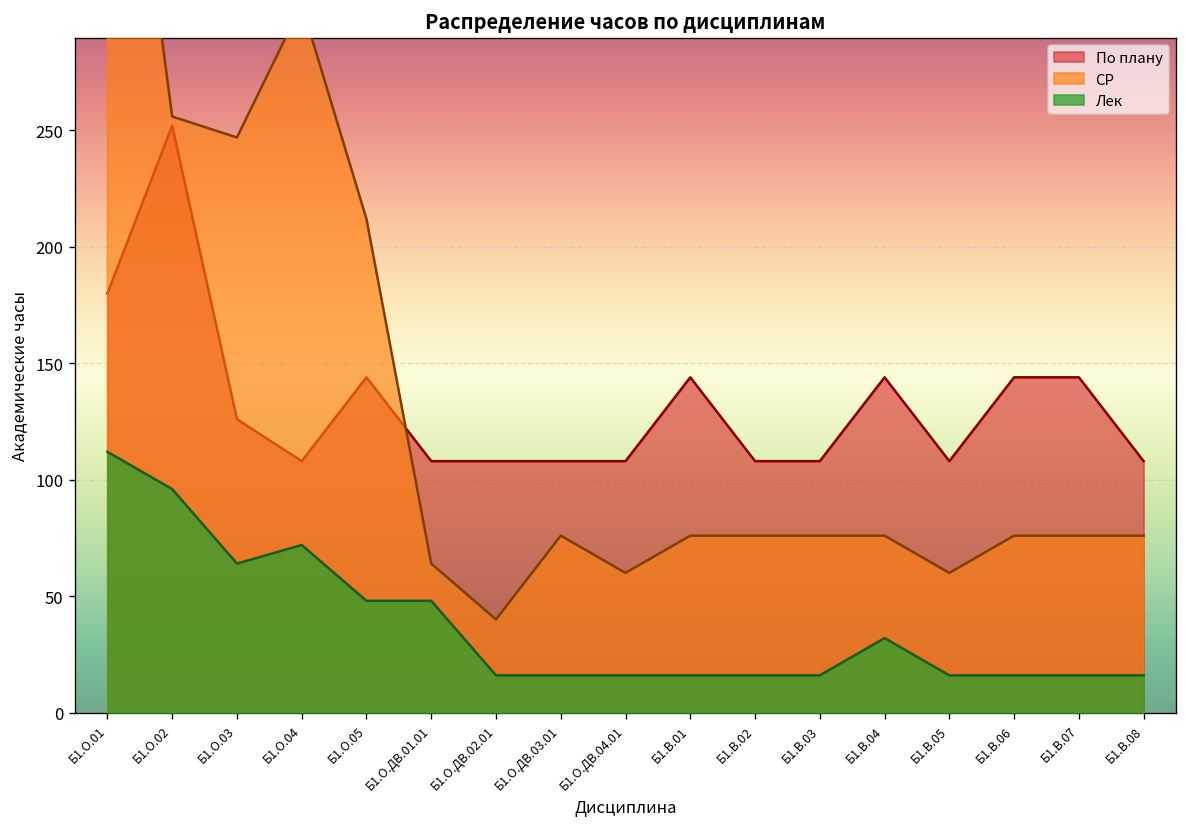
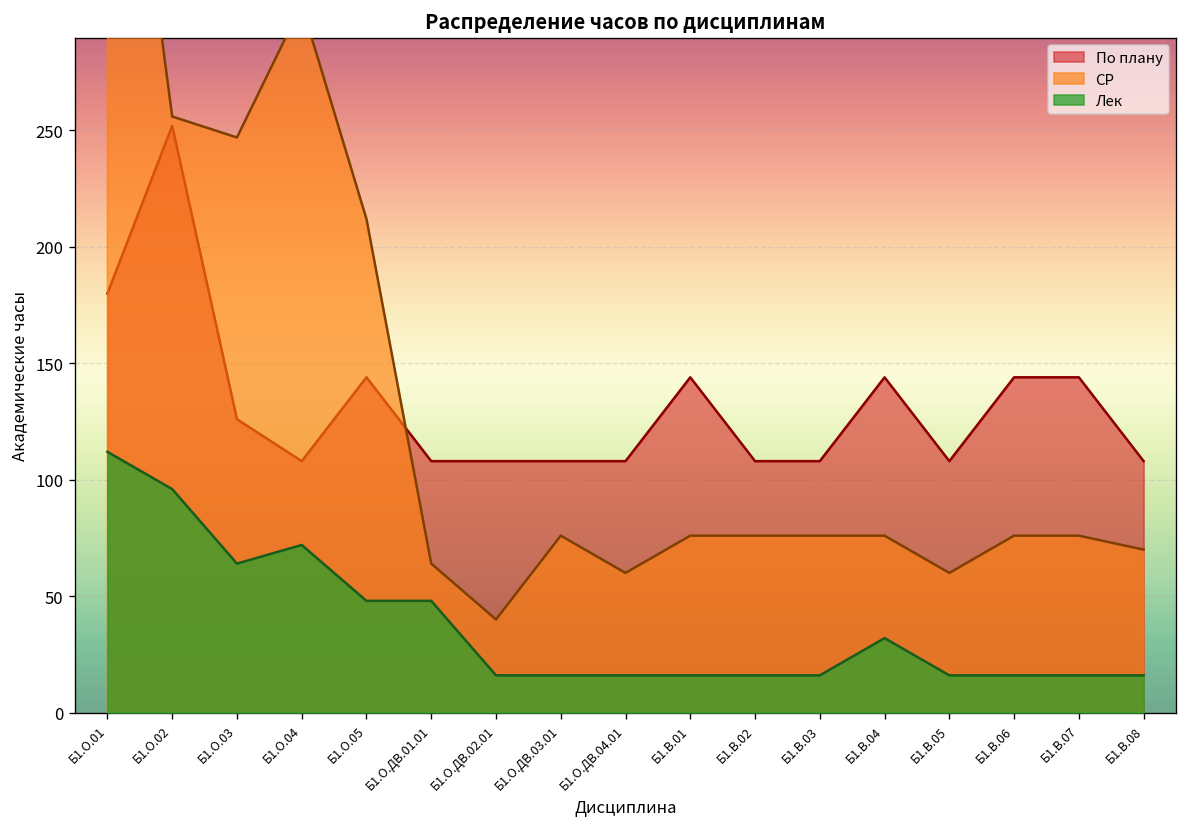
  {
    "По плану": {
      "Б1.О.01": 180,
      "Б1.О.02": 252,
      "Б1.О.03": 126,
      "Б1.О.04": 108,
      "Б1.О.05": 144,
      "Б1.О.ДВ.01.01": 108,
      "Б1.О.ДВ.02.01": 108,
      "Б1.О.ДВ.03.01": 108,
      "Б1.О.ДВ.04.01": 108,
      "Б1.В.01": 144,
      "Б1.В.02": 108,
      "Б1.В.03": 108,
      "Б1.В.04": 144,
      "Б1.В.05": 108,
      "Б1.В.06": 144,
      "Б1.В.07": 144,
      "Б1.В.08": 108
    },
    "СР": {
      "Б1.О.02": 256,
      "Б1.О.03": 247,
      "Б1.О.05": 212,
      "Б1.О.ДВ.01.01": 64,
      "Б1.О.ДВ.02.01": 40,
      "Б1.О.ДВ.03.01": 76,
      "Б1.О.ДВ.04.01": 60,
      "Б1.В.01": 76,
      "Б1.В.02": 76,
      "Б1.В.03": 76,
      "Б1.В.04": 76,
      "Б1.В.05": 60,
      "Б1.В.06": 76,
      "Б1.В.07": 76,
-     "Б1.В.08": 76
+     "Б1.В.08": 70
    },
    "Лек": {
      "Б1.О.01": 112,
      "Б1.О.02": 96,
      "Б1.О.03": 64,
      "Б1.О.04": 72,
      "Б1.О.05": 48,
      "Б1.О.ДВ.01.01": 48,
      "Б1.О.ДВ.02.01": 16,
      "Б1.О.ДВ.03.01": 16,
      "Б1.О.ДВ.04.01": 16,
      "Б1.В.01": 16,
      "Б1.В.02": 16,
      "Б1.В.03": 16,
      "Б1.В.04": 32,
      "Б1.В.05": 16,
      "Б1.В.06": 16,
      "Б1.В.07": 16,
      "Б1.В.08": 16
    }
  }
